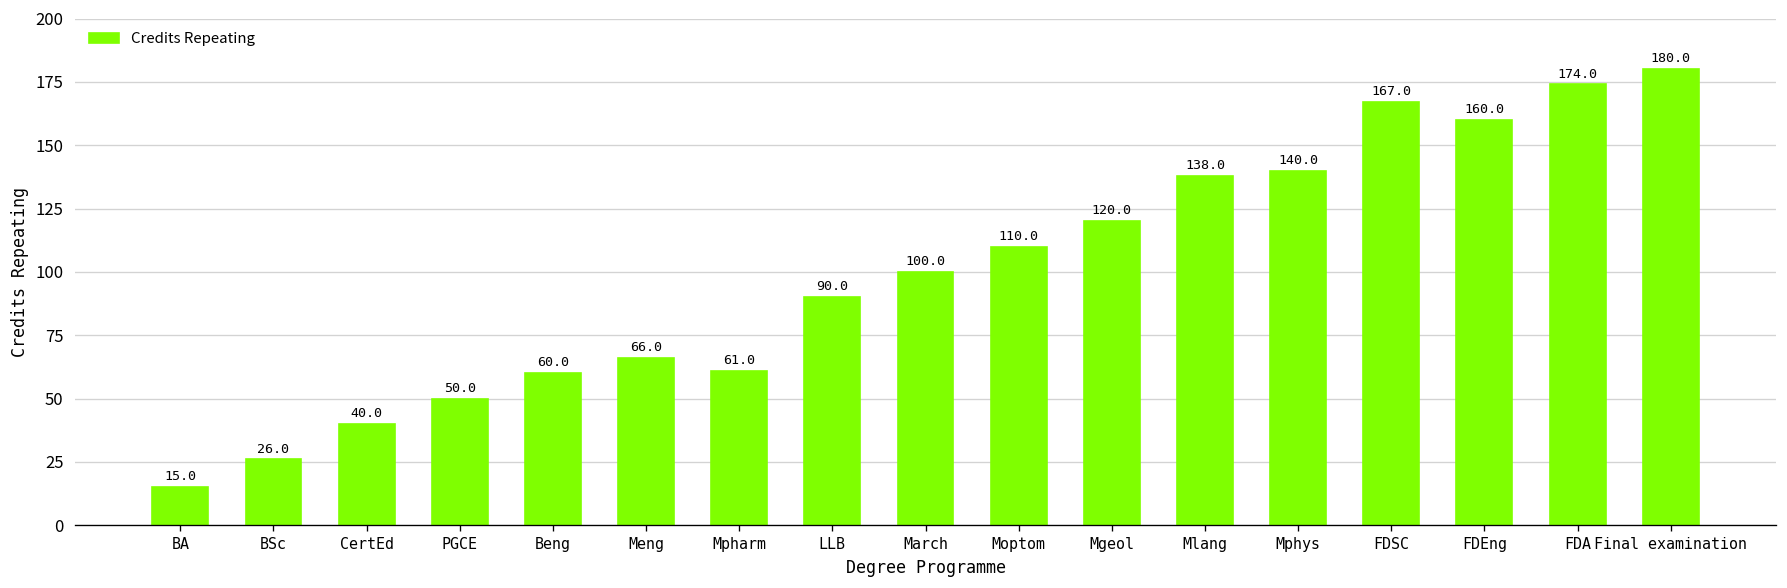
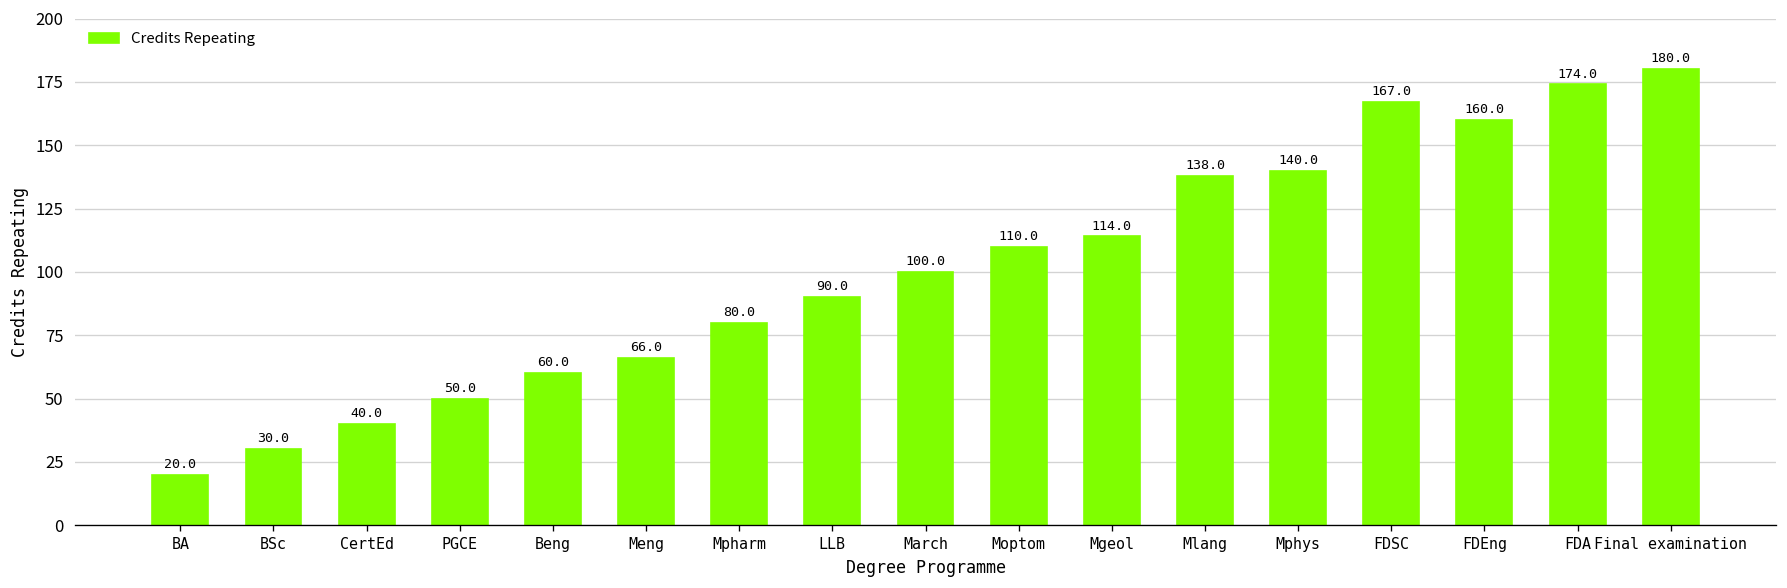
  {
-   "BA": 15.0,
-   "BSc": 26.0,
+   "BA": 20.0,
+   "BSc": 30.0,
    "CertEd": 40.0,
    "PGCE": 50.0,
    "Beng": 60.0,
    "Meng": 66.0,
-   "Mpharm": 61.0,
+   "Mpharm": 80.0,
    "LLB": 90.0,
    "March": 100.0,
    "Moptom": 110.0,
-   "Mgeol": 120.0,
+   "Mgeol": 114.0,
    "Mlang": 138.0,
    "Mphys": 140.0,
    "FDSC": 167.0,
    "FDEng": 160.0,
    "FDA": 174.0,
    "Final examination": 180.0
  }
